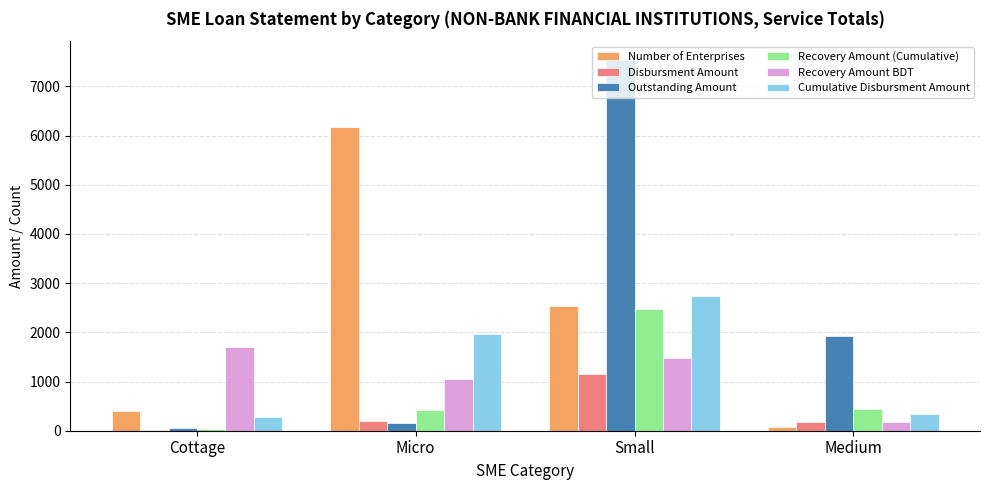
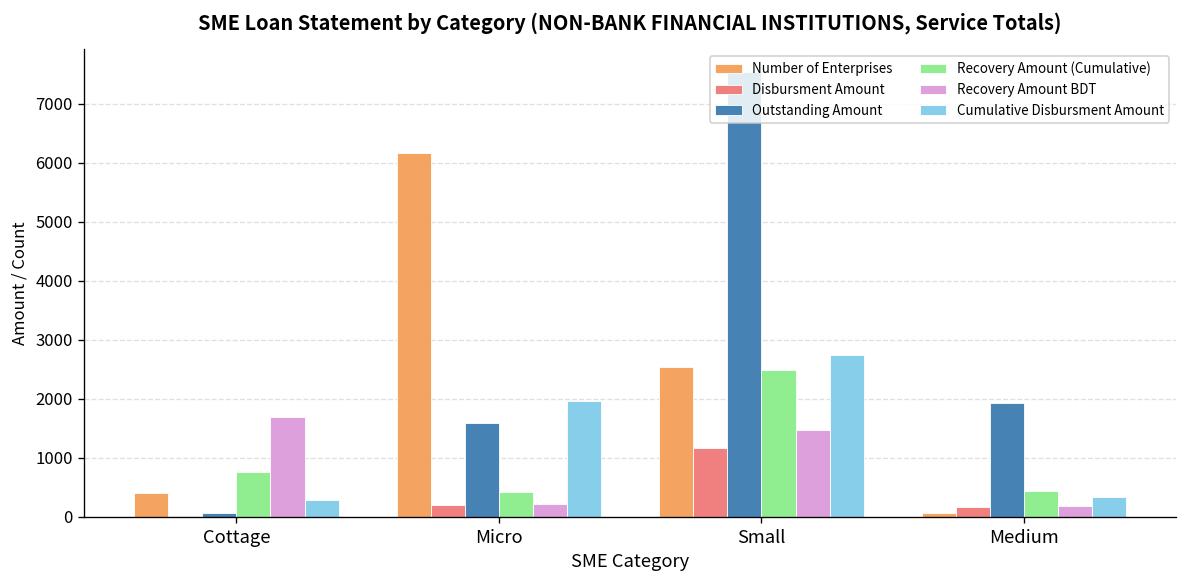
  {
    "Outstanding Amount": {
      "Cottage": 100,
-     "Micro": 200,
+     "Micro": 1600,
      "Medium": 1900
    },
    "Recovery Amount (Cumulative)": {
-     "Cottage": 0,
+     "Cottage": 800,
      "Micro": 400,
      "Small": 2500,
      "Medium": 400
    },
    "Recovery Amount BDT": {
      "Cottage": 1700,
-     "Micro": 1100,
+     "Micro": 200,
      "Small": 1500,
      "Medium": 200
    },
    "Cumulative Disbursment Amount": {
      "Cottage": 300,
      "Micro": 2000,
      "Small": 2700,
      "Medium": 300
    }
  }
